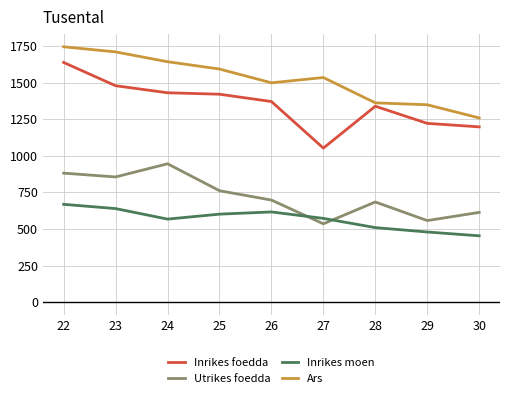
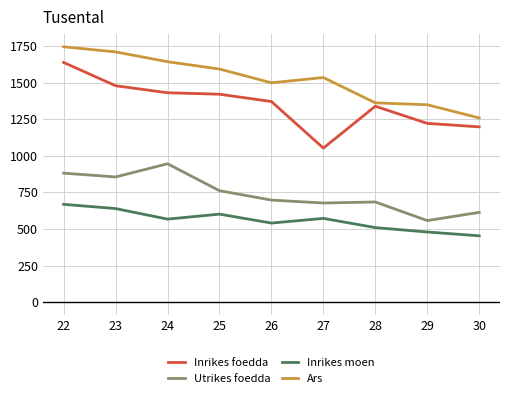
  {
    "Inrikes foedda": {
      "22": 1640,
      "23": 1480,
      "24": 1430,
      "25": 1420,
      "26": 1370,
      "27": 1050,
      "28": 1340,
      "29": 1220,
      "30": 1200
    },
    "Utrikes foedda": {
      "22": 880,
      "23": 860,
      "24": 950,
      "25": 760,
      "26": 700,
-     "27": 540,
+     "27": 680,
      "28": 680,
      "29": 560,
      "30": 610
    },
    "Inrikes moen": {
      "22": 670,
      "23": 640,
      "24": 570,
      "25": 600,
-     "26": 620,
+     "26": 540,
      "27": 570,
      "28": 510,
      "29": 480,
      "30": 450
    },
    "Ars": {
      "22": 1740,
      "23": 1710,
      "24": 1640,
      "25": 1590,
      "26": 1500,
      "27": 1530,
      "28": 1360,
      "29": 1350,
      "30": 1260
    }
  }
